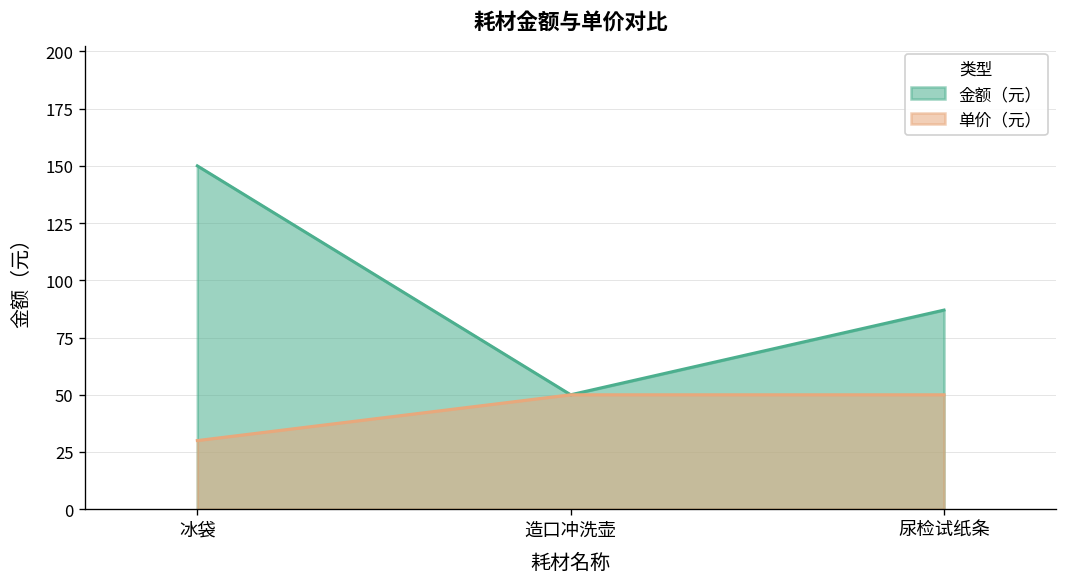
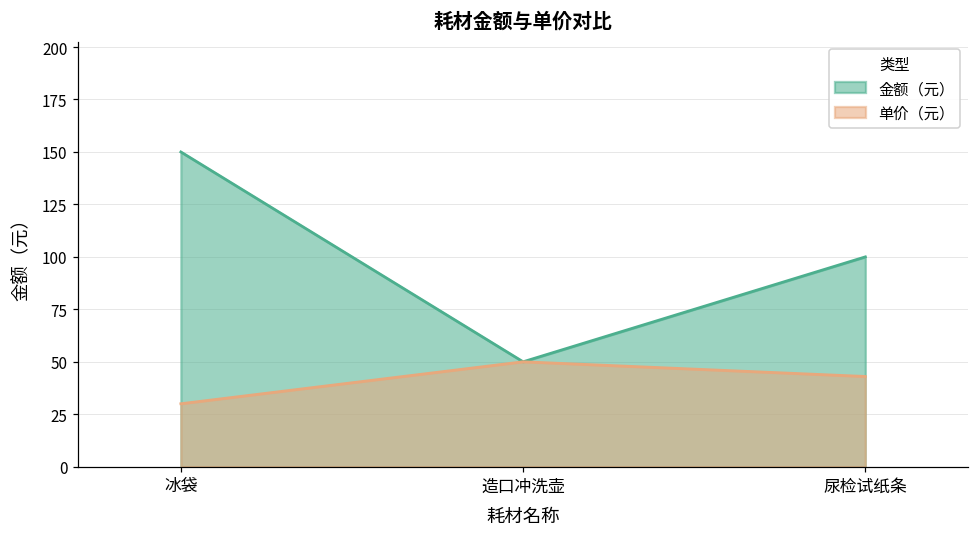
  {
    "金额（元）": {
      "冰袋": 150,
-     "尿检试纸条": 87
+     "尿检试纸条": 100
    },
    "单价（元）": {
      "冰袋": 30,
-     "尿检试纸条": 50
+     "尿检试纸条": 43
    }
  }
